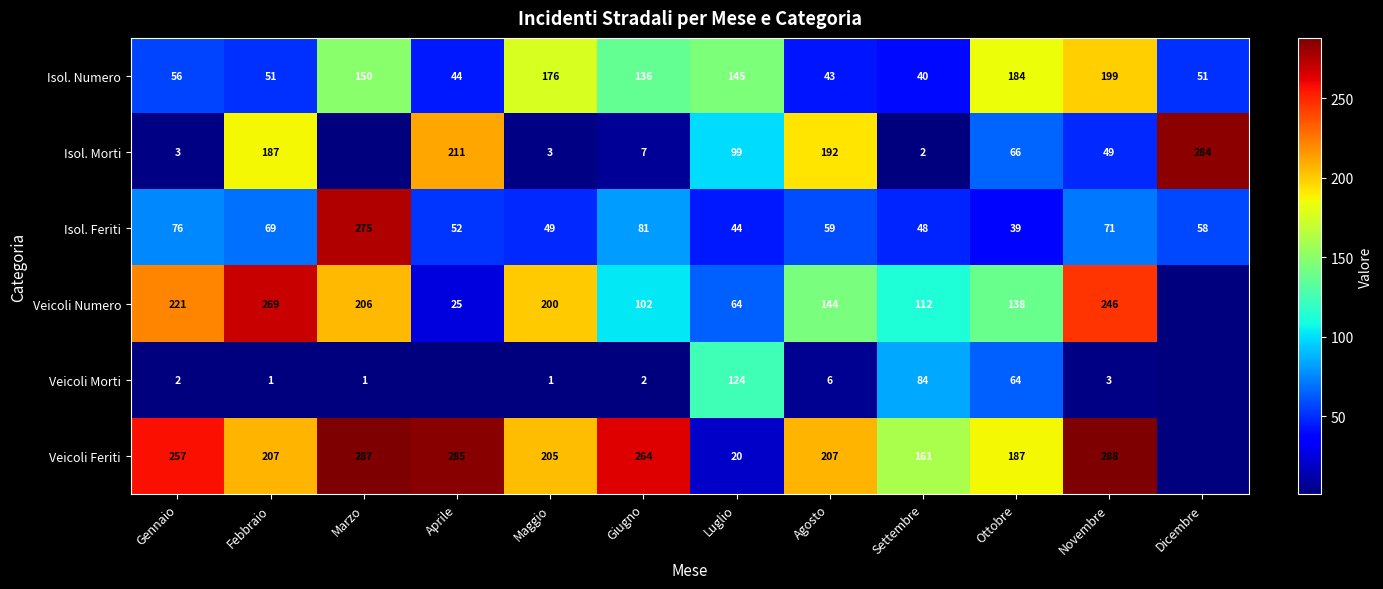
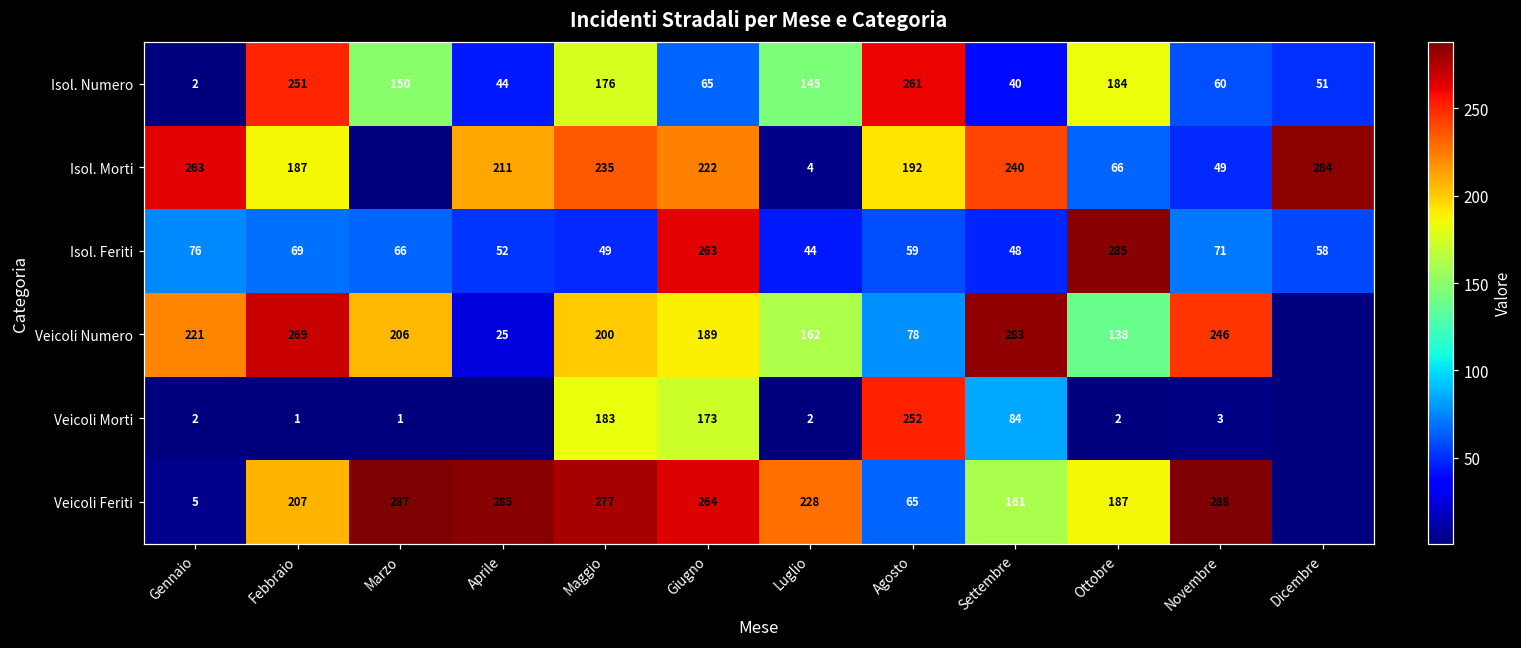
  {
    "Isol. Numero": {
-     "Gennaio": 56,
-     "Febbraio": 51,
+     "Gennaio": 2,
+     "Febbraio": 251,
      "Marzo": 150,
      "Aprile": 44,
      "Maggio": 176,
-     "Giugno": 136,
+     "Giugno": 65,
      "Luglio": 145,
-     "Agosto": 43,
+     "Agosto": 261,
      "Settembre": 40,
      "Ottobre": 184,
-     "Novembre": 199,
+     "Novembre": 60,
      "Dicembre": 51
    },
    "Isol. Morti": {
-     "Gennaio": 3,
+     "Gennaio": 263,
      "Febbraio": 187,
      "Aprile": 211,
-     "Maggio": 3,
-     "Giugno": 7,
-     "Luglio": 99,
+     "Maggio": 235,
+     "Giugno": 222,
+     "Luglio": 4,
      "Agosto": 192,
-     "Settembre": 2,
+     "Settembre": 240,
      "Ottobre": 66,
      "Novembre": 49,
      "Dicembre": 284
    },
    "Isol. Feriti": {
      "Gennaio": 76,
      "Febbraio": 69,
-     "Marzo": 275,
+     "Marzo": 66,
      "Aprile": 52,
      "Maggio": 49,
-     "Giugno": 81,
+     "Giugno": 263,
      "Luglio": 44,
      "Agosto": 59,
      "Settembre": 48,
-     "Ottobre": 39,
+     "Ottobre": 285,
      "Novembre": 71,
      "Dicembre": 58
    },
    "Veicoli Numero": {
      "Gennaio": 221,
      "Febbraio": 269,
      "Marzo": 206,
      "Aprile": 25,
      "Maggio": 200,
-     "Giugno": 102,
-     "Luglio": 64,
-     "Agosto": 144,
-     "Settembre": 112,
+     "Giugno": 189,
+     "Luglio": 162,
+     "Agosto": 78,
+     "Settembre": 283,
      "Ottobre": 138,
      "Novembre": 246
    },
    "Veicoli Morti": {
      "Gennaio": 2,
      "Febbraio": 1,
      "Marzo": 1,
-     "Maggio": 1,
-     "Giugno": 2,
-     "Luglio": 124,
-     "Agosto": 6,
+     "Maggio": 183,
+     "Giugno": 173,
+     "Luglio": 2,
+     "Agosto": 252,
      "Settembre": 84,
-     "Ottobre": 64,
+     "Ottobre": 2,
      "Novembre": 3
    },
    "Veicoli Feriti": {
-     "Gennaio": 257,
+     "Gennaio": 5,
      "Febbraio": 207,
      "Marzo": 287,
      "Aprile": 285,
-     "Maggio": 205,
+     "Maggio": 277,
      "Giugno": 264,
-     "Luglio": 20,
-     "Agosto": 207,
+     "Luglio": 228,
+     "Agosto": 65,
      "Settembre": 161,
      "Ottobre": 187,
      "Novembre": 288
    }
  }
